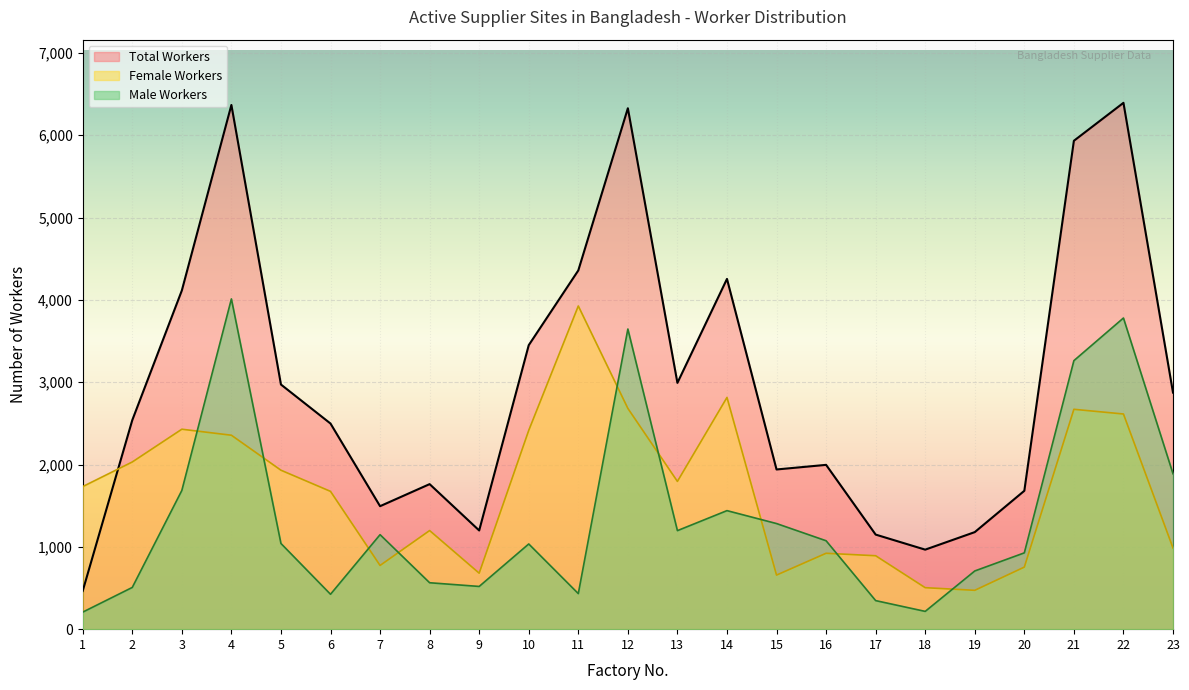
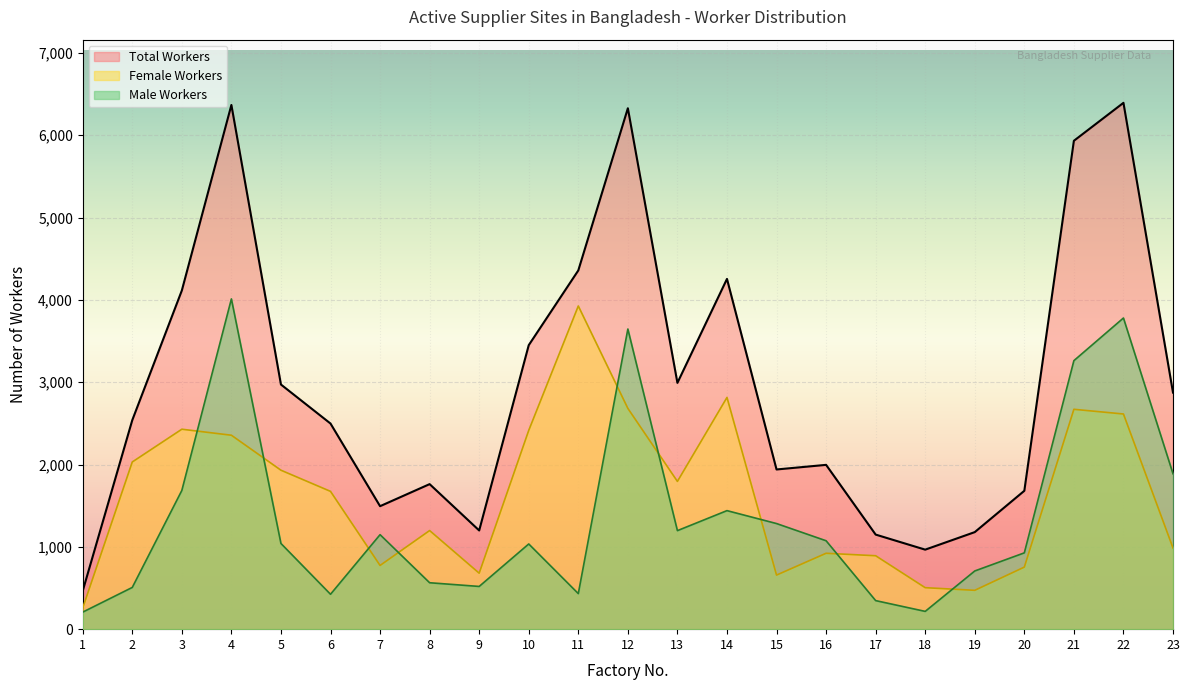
  {
    "Total Workers": {
      "1": "500",
      "2": "2,500",
      "3": "4,100",
      "4": "6,400",
      "5": "3,000",
      "6": "2,500",
      "7": "1,500",
      "8": "1,800",
      "9": "1,200",
      "10": "3,500",
      "11": "4,400",
      "12": "6,300",
      "13": "3,000",
      "14": "4,300",
      "15": "1,900",
      "16": "2,000",
      "17": "1,100",
      "18": "1,000",
      "19": "1,200",
      "20": "1,700",
      "21": "5,900",
      "22": "6,400",
      "23": "2,900"
    },
    "Female Workers": {
-     "1": "1,700",
+     "1": "300",
      "2": "2,000",
      "3": "2,400",
      "4": "2,400",
      "5": "1,900",
      "6": "1,700",
      "7": "800",
      "8": "1,200",
      "9": "700",
      "10": "2,400",
      "11": "3,900",
      "12": "2,700",
      "13": "1,800",
      "14": "2,800",
      "15": "700",
      "16": "900",
      "17": "900",
      "18": "500",
      "19": "500",
      "20": "800",
      "21": "2,700",
      "22": "2,600",
      "23": "1,000"
    },
    "Male Workers": {
      "1": "200",
      "2": "500",
      "3": "1,700",
      "4": "4,000",
      "5": "1,000",
      "6": "400",
      "7": "1,100",
      "8": "600",
      "9": "500",
      "10": "1,000",
      "11": "400",
      "12": "3,600",
      "13": "1,200",
      "14": "1,400",
      "15": "1,300",
      "16": "1,100",
      "17": "300",
      "18": "200",
      "19": "700",
      "20": "900",
      "21": "3,300",
      "22": "3,800",
      "23": "1,900"
    }
  }
